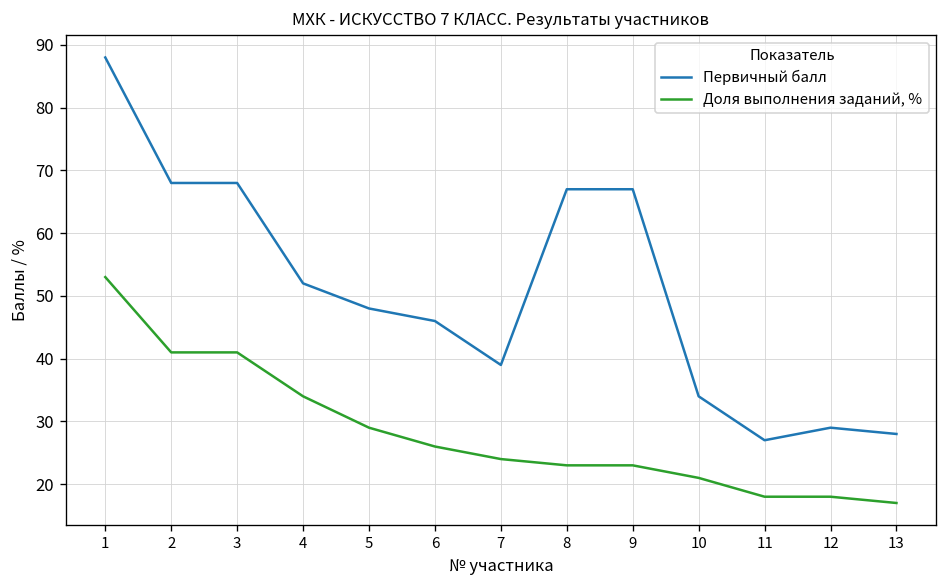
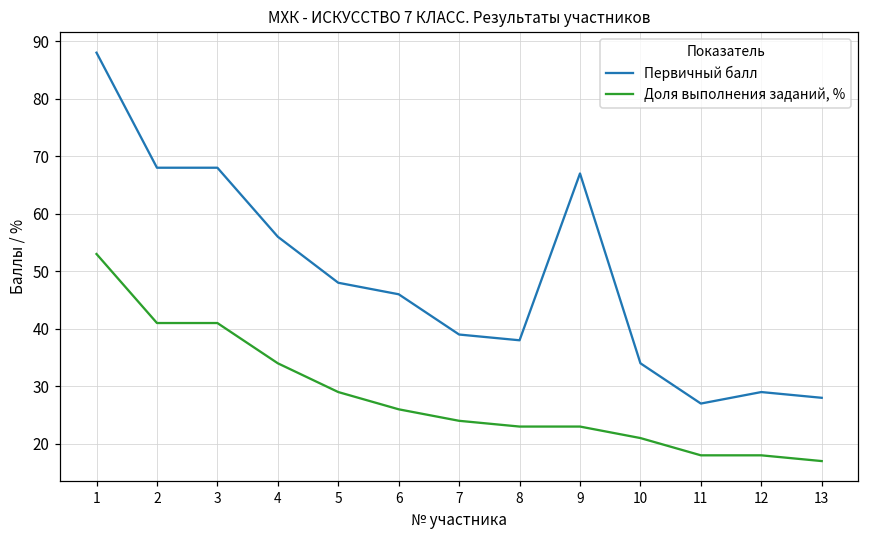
  {
    "Первичный балл": {
      "1": 88,
      "2": 68,
      "3": 68,
-     "4": 52,
+     "4": 56,
      "5": 48,
      "6": 46,
      "7": 39,
-     "8": 67,
+     "8": 38,
      "9": 67,
      "10": 34,
      "11": 27,
      "12": 29,
      "13": 28
    },
    "Доля выполнения заданий, %": {
      "1": 53,
      "2": 41,
      "3": 41,
      "4": 34,
      "5": 29,
      "6": 26,
      "7": 24,
      "8": 23,
      "9": 23,
      "10": 21,
      "11": 18,
      "12": 18,
      "13": 17
    }
  }
